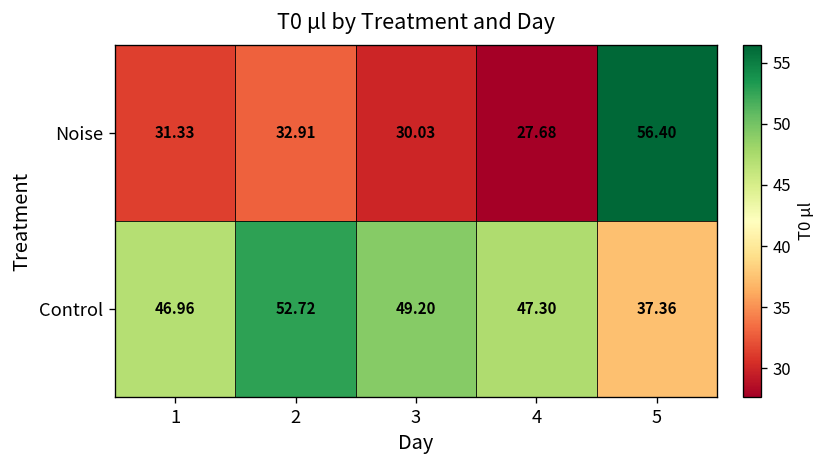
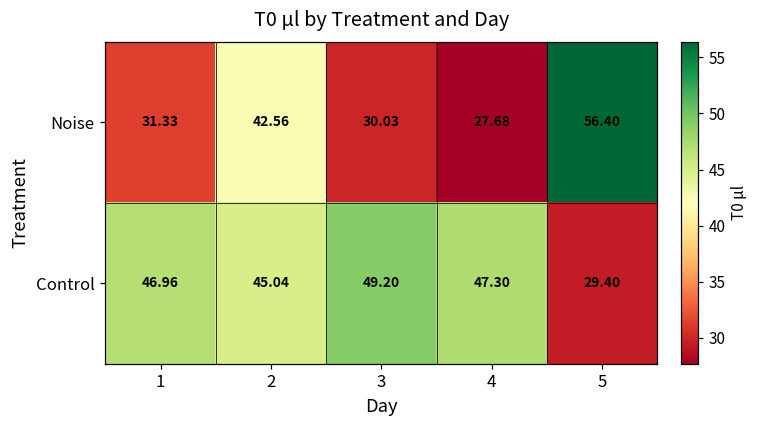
  {
    "Noise": {
      "1": 31.33,
-     "2": 32.91,
+     "2": 42.56,
      "3": 30.03,
      "4": 27.68,
      "5": 56.40
    },
    "Control": {
      "1": 46.96,
-     "2": 52.72,
+     "2": 45.04,
      "3": 49.20,
      "4": 47.30,
-     "5": 37.36
+     "5": 29.40
    }
  }
